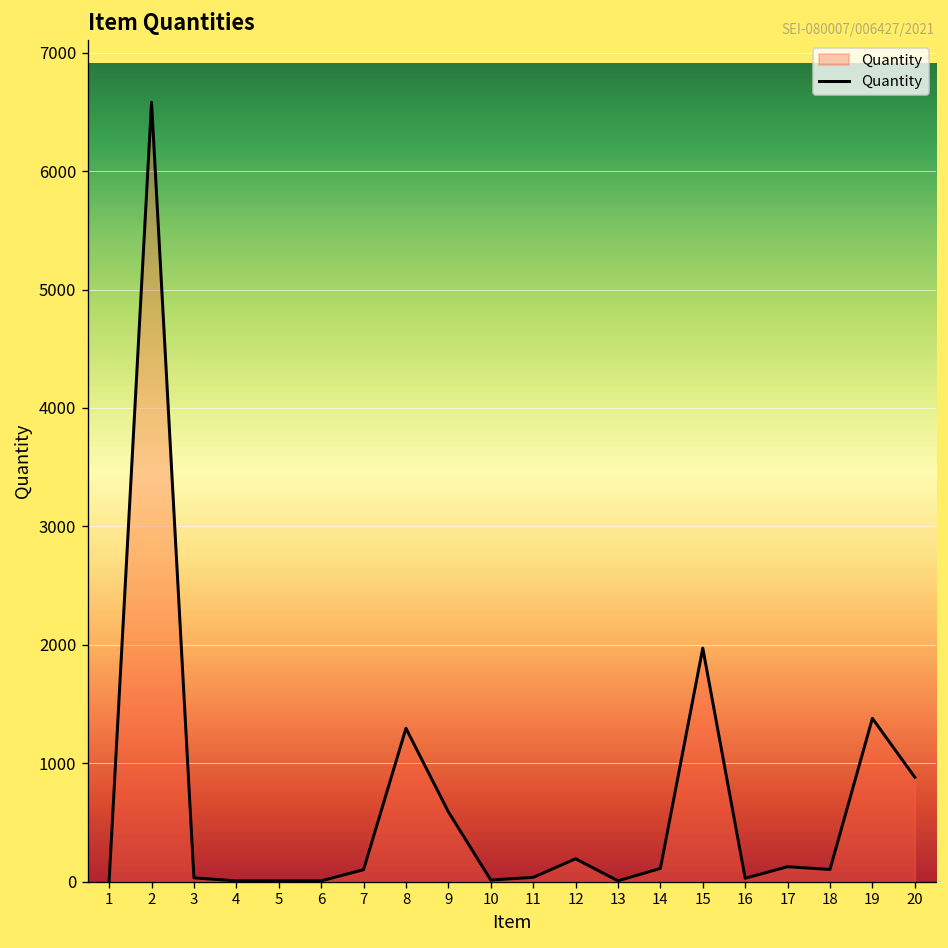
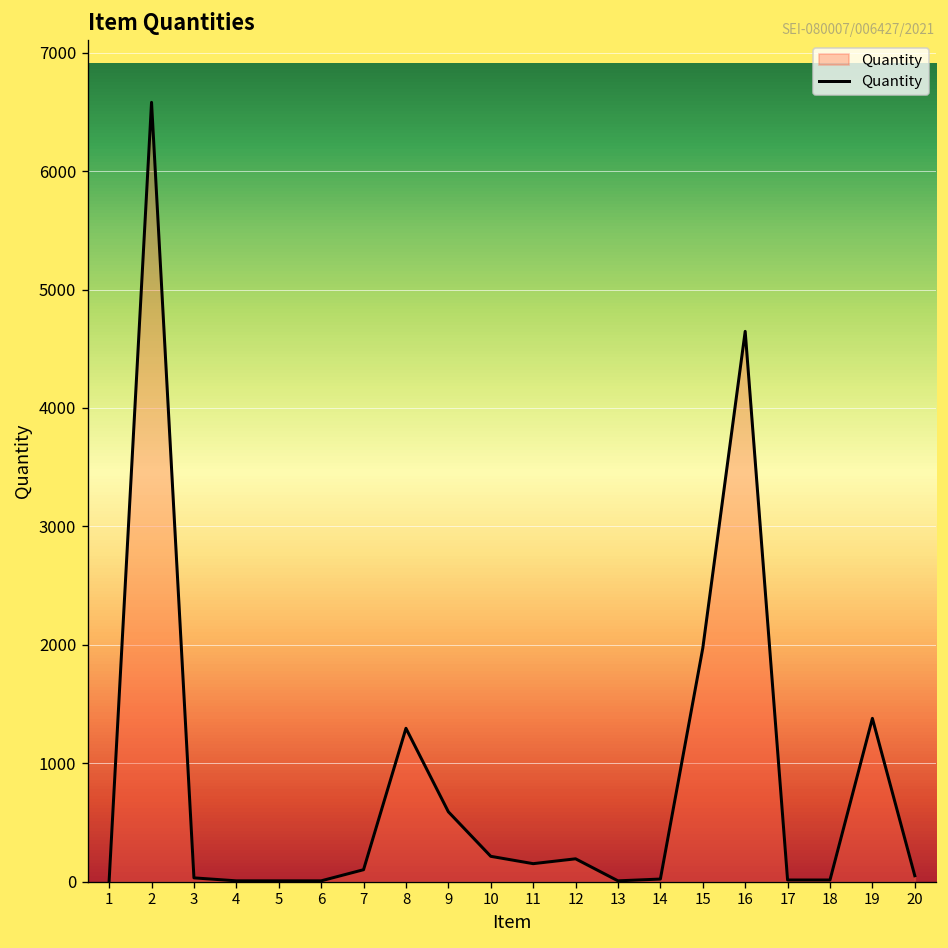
  {
    "1": 0,
    "2": 6600,
    "3": 0,
    "4": 0,
    "5": 0,
    "6": 0,
    "7": 100,
    "8": 1300,
    "9": 600,
-   "10": 0,
-   "11": 0,
+   "10": 200,
+   "11": 200,
    "12": 200,
    "13": 0,
-   "14": 100,
+   "14": 0,
    "15": 2000,
-   "16": 0,
-   "17": 100,
-   "18": 100,
+   "16": 4600,
+   "17": 0,
+   "18": 0,
    "19": 1400,
-   "20": 900
+   "20": 100
  }
